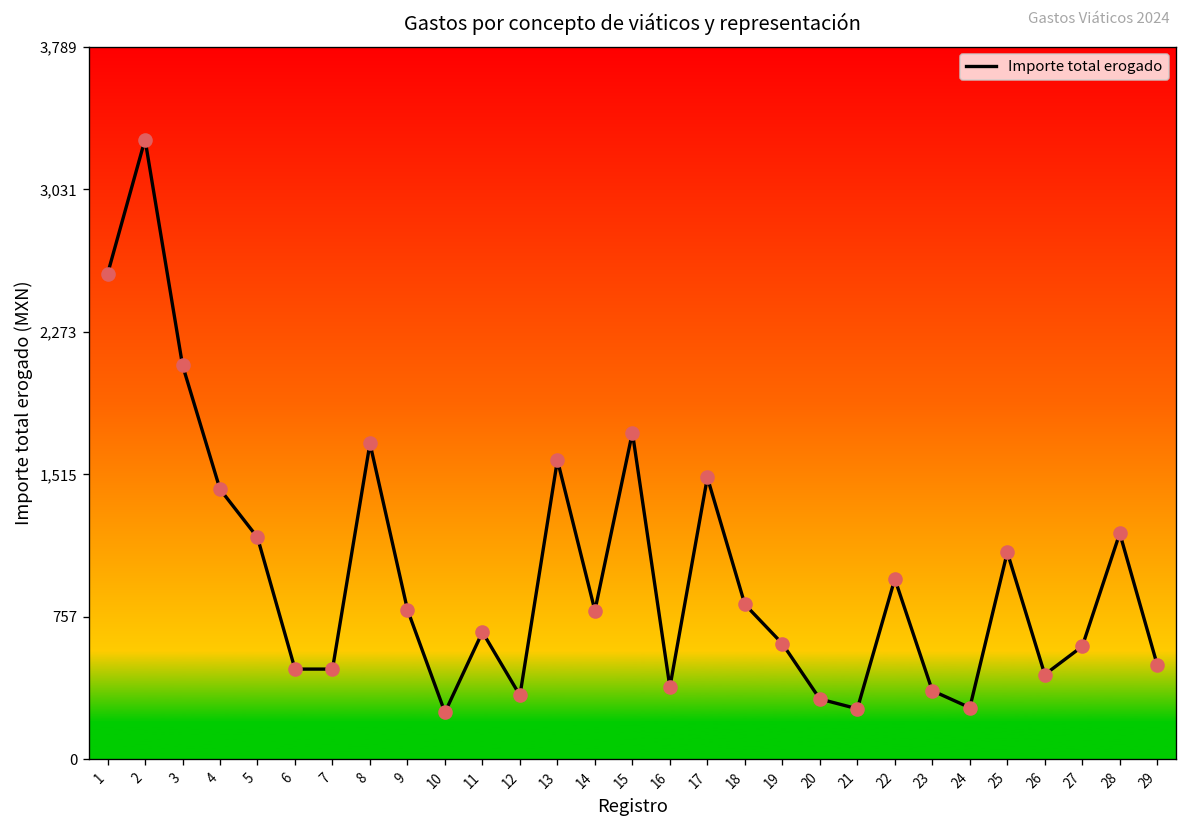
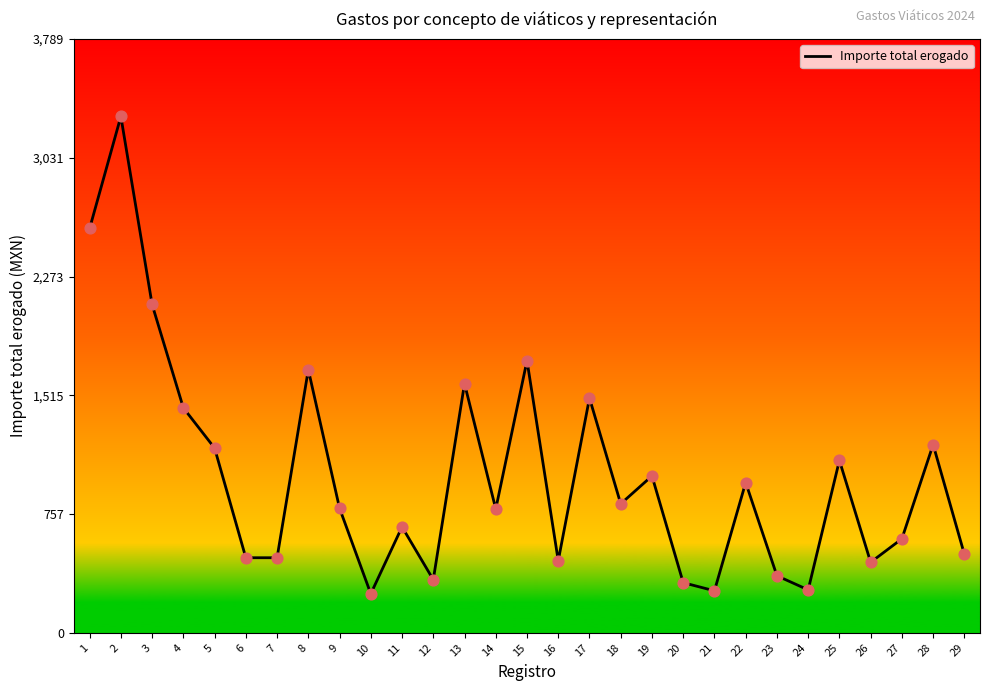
  {
    "1": "2,580",
    "2": "3,300",
    "3": "2,100",
    "4": "1,440",
    "5": "1,180",
    "6": "480",
    "7": "480",
    "8": "1,680",
    "9": "800",
    "10": "250",
    "11": "680",
    "12": "340",
    "13": "1,590",
    "14": "790",
    "15": "1,740",
-   "16": "380",
+   "16": "460",
    "17": "1,500",
    "18": "820",
-   "19": "610",
+   "19": "1,000",
    "20": "320",
    "21": "270",
    "22": "960",
    "23": "360",
    "24": "270",
    "25": "1,100",
    "26": "450",
    "27": "600",
    "28": "1,200",
    "29": "500"
  }
